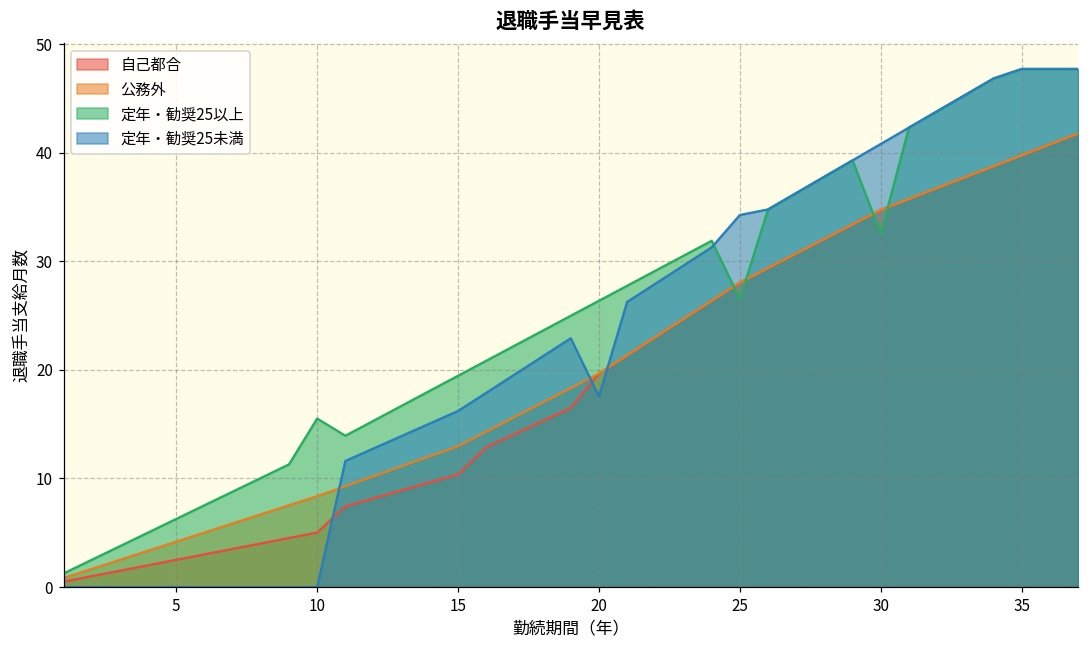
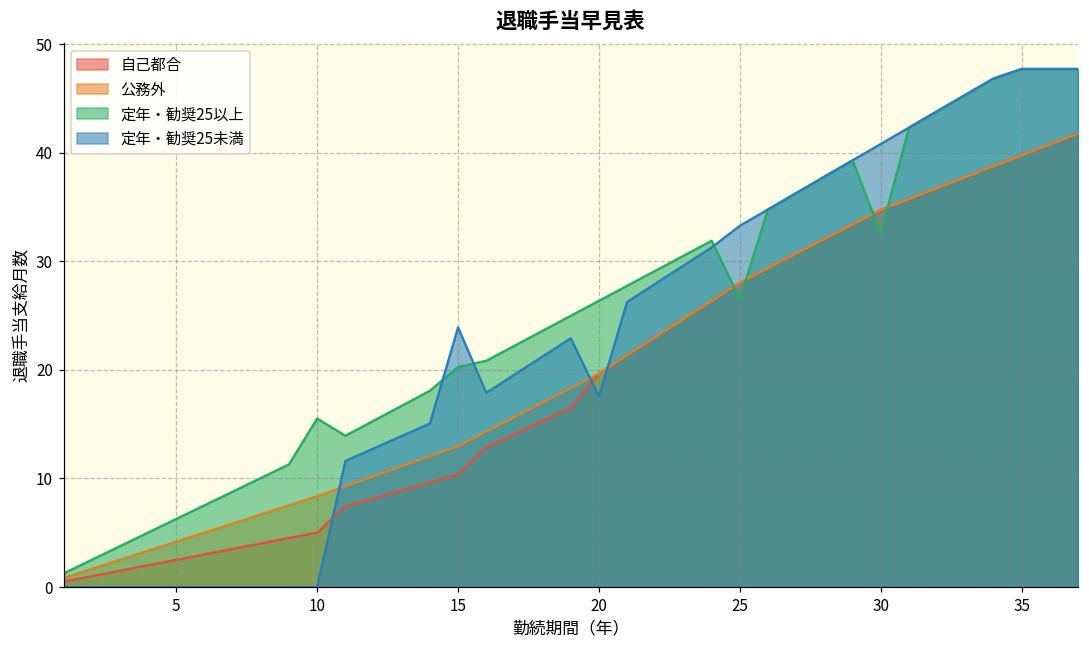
  {
    "定年・勧奨25以上": {
      "5": 6,
      "10": 16,
-     "15": 19,
+     "15": 20,
      "20": 26,
      "25": 27,
      "30": 33
    },
    "定年・勧奨25未満": {
      "5": 0,
      "10": 0,
-     "15": 16,
+     "15": 24,
      "20": 18,
-     "25": 34,
+     "25": 33,
      "30": 41
    }
  }
